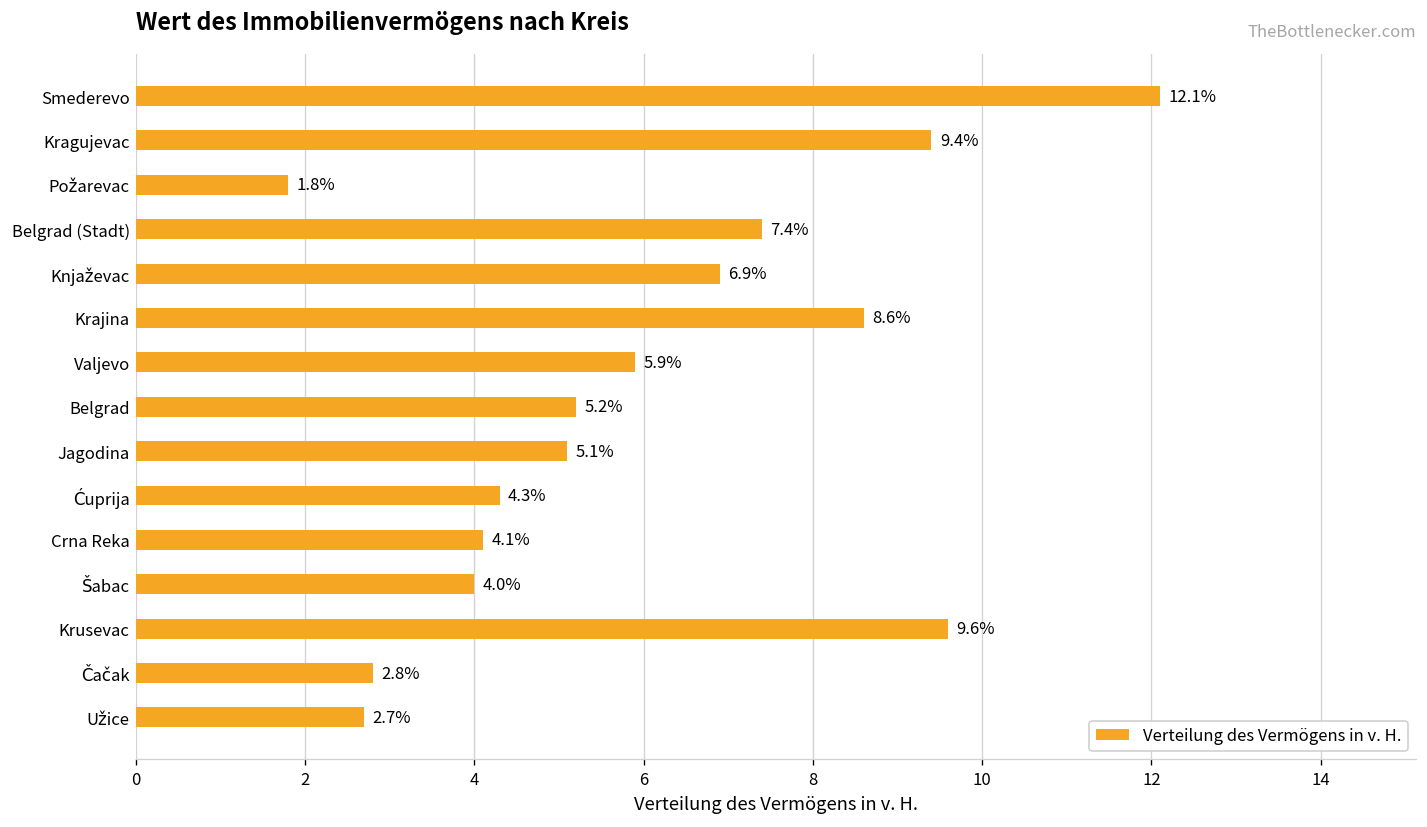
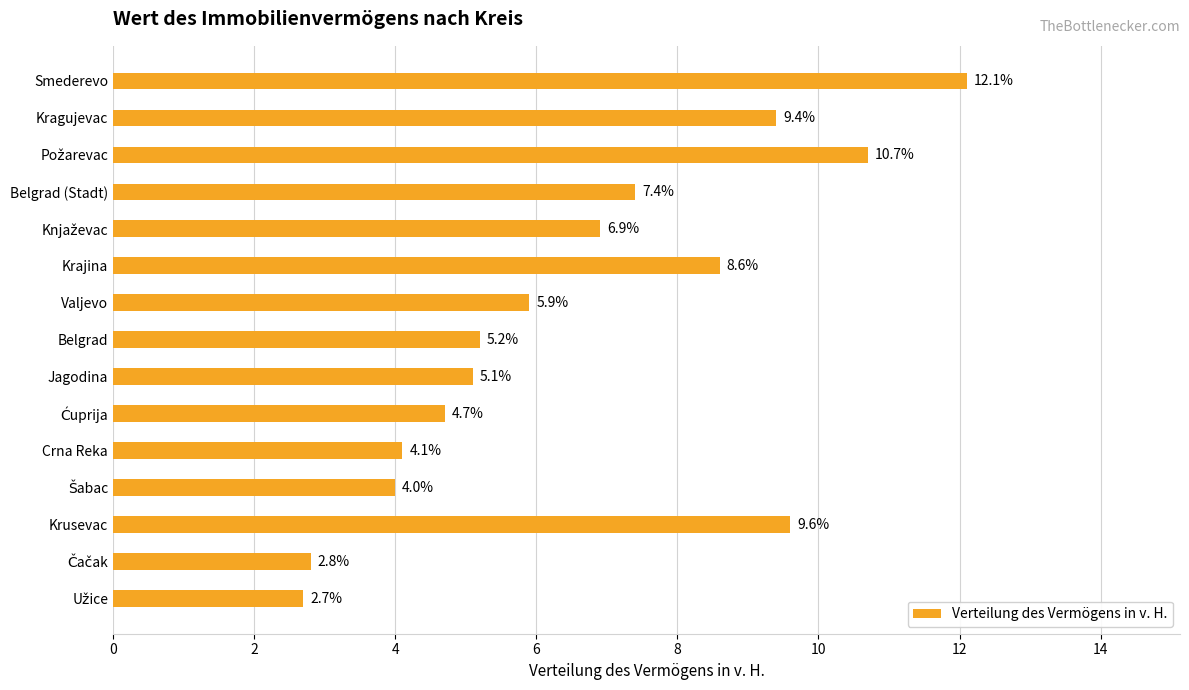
  {
    "Smederevo": "12.1%",
    "Kragujevac": "9.4%",
-   "Požarevac": "1.8%",
+   "Požarevac": "10.7%",
    "Belgrad (Stadt)": "7.4%",
    "Knjaževac": "6.9%",
    "Krajina": "8.6%",
    "Valjevo": "5.9%",
    "Belgrad": "5.2%",
    "Jagodina": "5.1%",
-   "Ćuprija": "4.3%",
+   "Ćuprija": "4.7%",
    "Crna Reka": "4.1%",
    "Šabac": "4.0%",
    "Krusevac": "9.6%",
    "Čačak": "2.8%",
    "Užice": "2.7%"
  }
